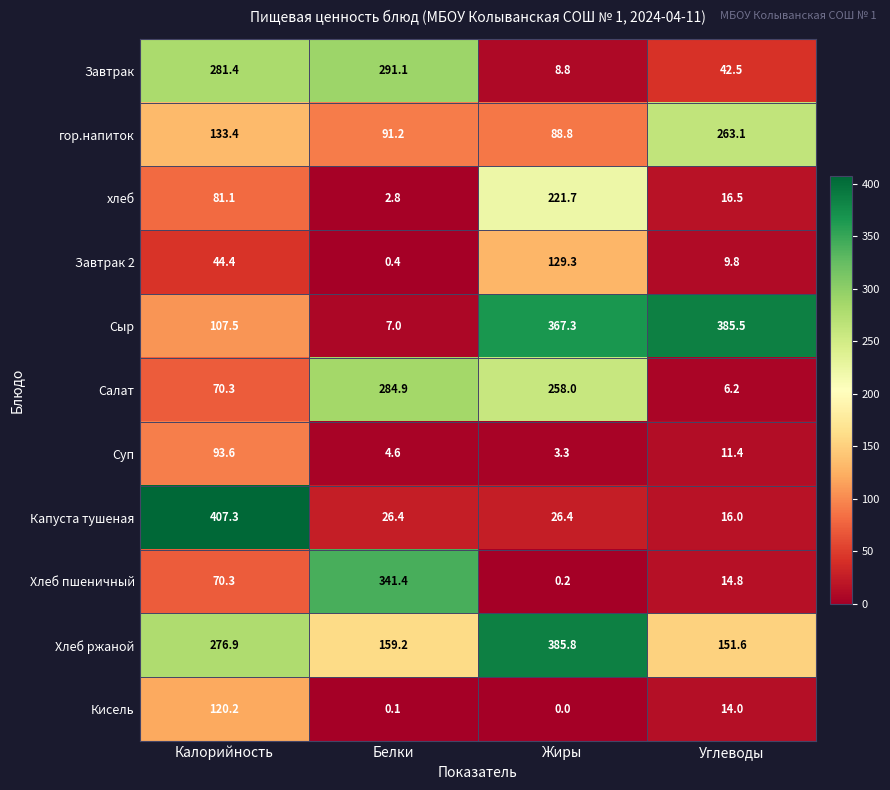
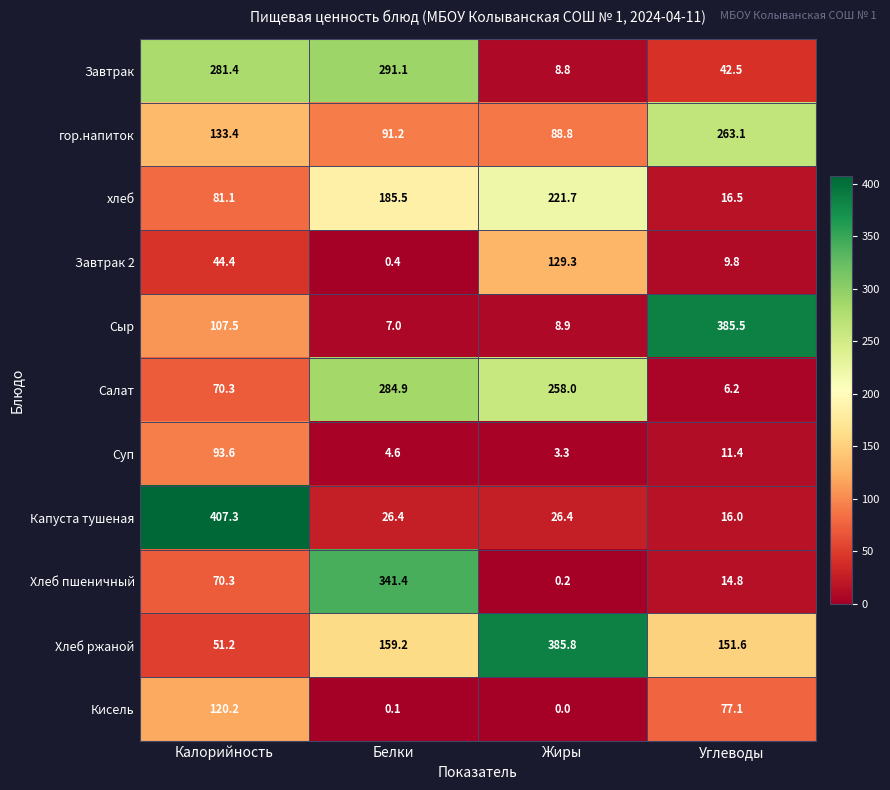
  {
    "Завтрак": {
      "Калорийность": 281.4,
      "Белки": 291.1,
      "Жиры": 8.8,
      "Углеводы": 42.5
    },
    "гор.напиток": {
      "Калорийность": 133.4,
      "Белки": 91.2,
      "Жиры": 88.8,
      "Углеводы": 263.1
    },
    "хлеб": {
      "Калорийность": 81.1,
-     "Белки": 2.8,
+     "Белки": 185.5,
      "Жиры": 221.7,
      "Углеводы": 16.5
    },
    "Завтрак 2": {
      "Калорийность": 44.4,
      "Белки": 0.4,
      "Жиры": 129.3,
      "Углеводы": 9.8
    },
    "Сыр": {
      "Калорийность": 107.5,
      "Белки": 7.0,
-     "Жиры": 367.3,
+     "Жиры": 8.9,
      "Углеводы": 385.5
    },
    "Салат": {
      "Калорийность": 70.3,
      "Белки": 284.9,
      "Жиры": 258.0,
      "Углеводы": 6.2
    },
    "Суп": {
      "Калорийность": 93.6,
      "Белки": 4.6,
      "Жиры": 3.3,
      "Углеводы": 11.4
    },
    "Капуста тушеная": {
      "Калорийность": 407.3,
      "Белки": 26.4,
      "Жиры": 26.4,
      "Углеводы": 16.0
    },
    "Хлеб пшеничный": {
      "Калорийность": 70.3,
      "Белки": 341.4,
      "Жиры": 0.2,
      "Углеводы": 14.8
    },
    "Хлеб ржаной": {
-     "Калорийность": 276.9,
+     "Калорийность": 51.2,
      "Белки": 159.2,
      "Жиры": 385.8,
      "Углеводы": 151.6
    },
    "Кисель": {
      "Калорийность": 120.2,
      "Белки": 0.1,
      "Жиры": 0.0,
-     "Углеводы": 14.0
+     "Углеводы": 77.1
    }
  }
